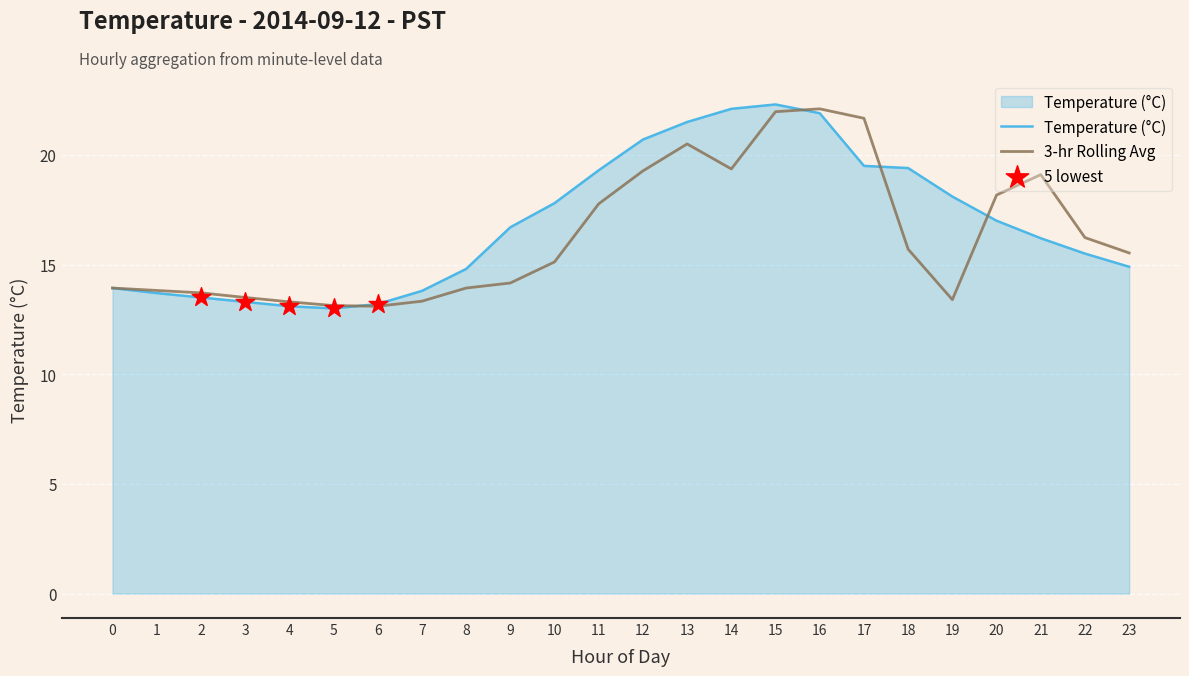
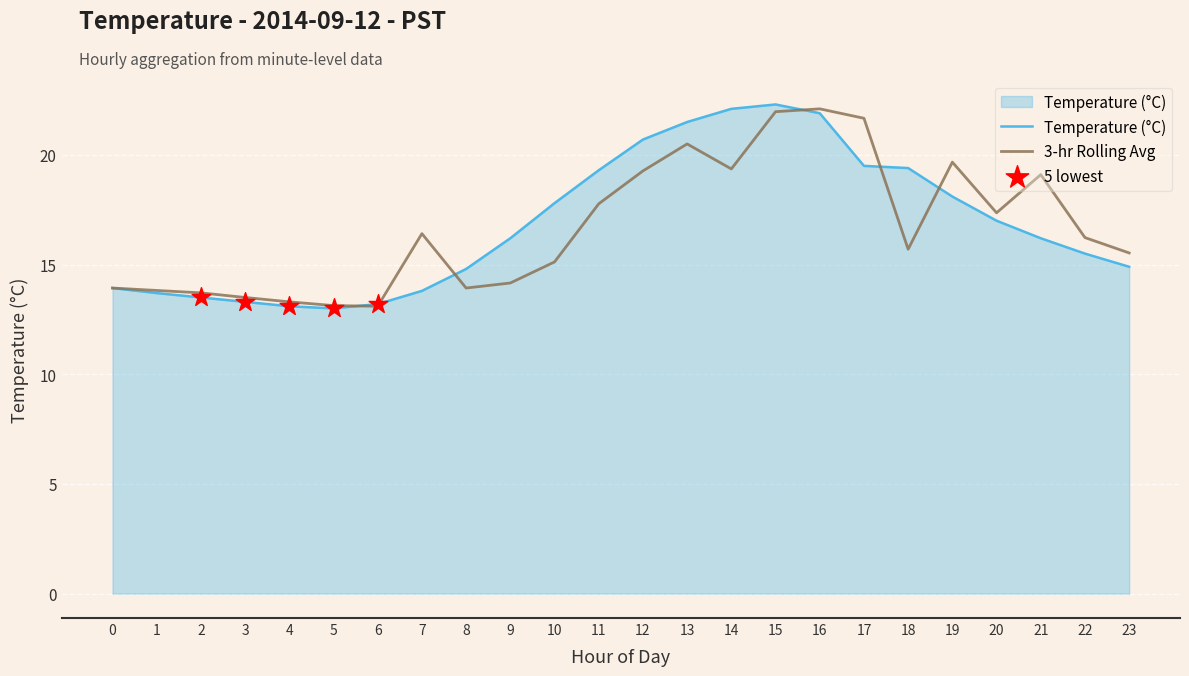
  {
    "Temperature (°C)": {
      "1": 13.7,
      "7": 13.8,
      "8": 14.8,
-     "9": 16.7,
+     "9": 16.2,
      "10": 17.8,
      "11": 19.3,
      "12": 20.7,
      "13": 21.5,
      "14": 22.1,
      "15": 22.3,
      "16": 21.9,
      "17": 19.5,
      "18": 19.4,
      "19": 18.1,
      "20": 17.0,
      "21": 16.2,
      "22": 15.5,
      "23": 14.9
    },
    "3-hr Rolling Avg": {
      "1": 13.8,
      "2": 13.7,
      "3": 13.5,
      "4": 13.3,
      "5": 13.1,
-     "7": 13.3,
+     "7": 16.4,
      "8": 13.9,
      "9": 14.2,
      "10": 15.1,
      "11": 17.8,
      "12": 19.3,
      "13": 20.5,
      "14": 19.4,
      "15": 22.0,
      "16": 22.1,
      "17": 21.7,
      "18": 15.7,
-     "19": 13.4,
-     "20": 18.2,
+     "19": 19.7,
+     "20": 17.4,
      "22": 16.2,
      "23": 15.5
    }
  }
